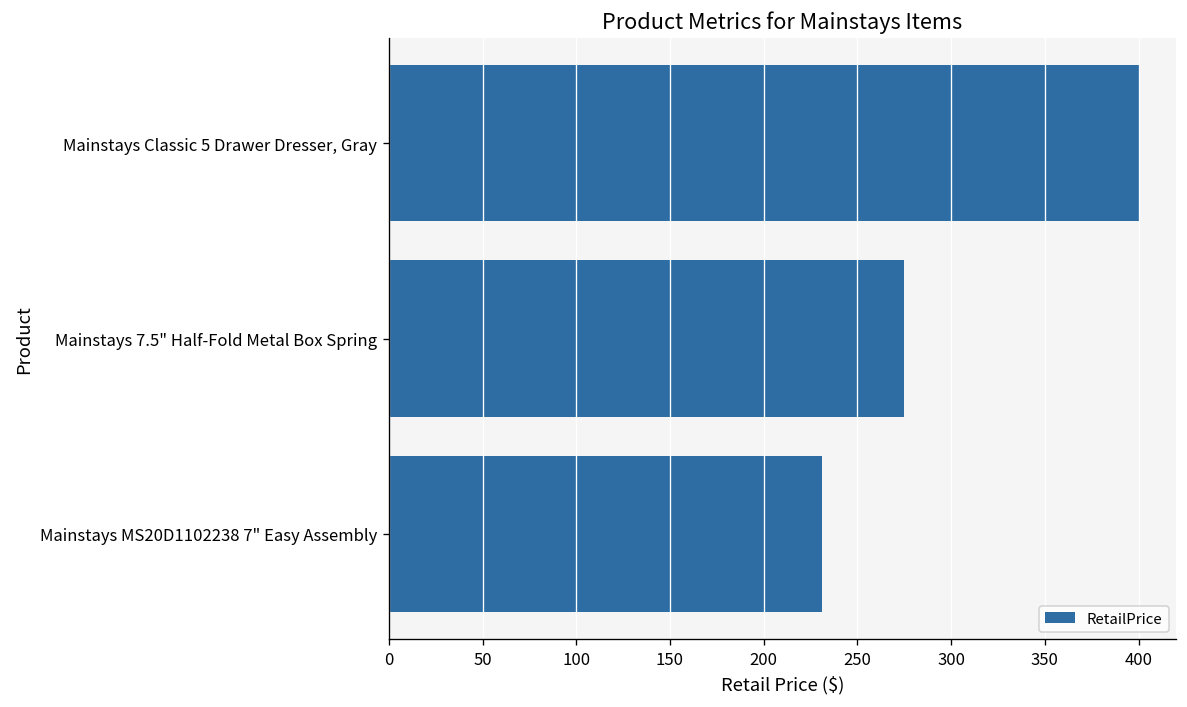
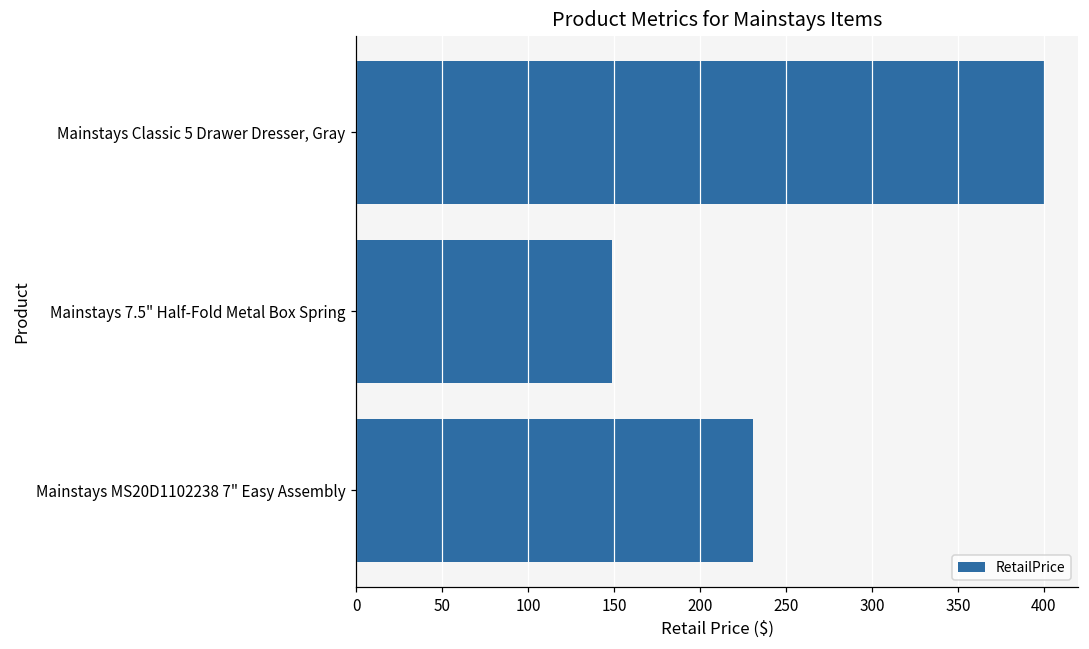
  {
    "Mainstays Classic 5 Drawer Dresser, Gray": 400,
-   "Mainstays 7.5\" Half-Fold Metal Box Spring": 275,
+   "Mainstays 7.5\" Half-Fold Metal Box Spring": 149,
    "Mainstays MS20D1102238 7\" Easy Assembly": 231
  }
